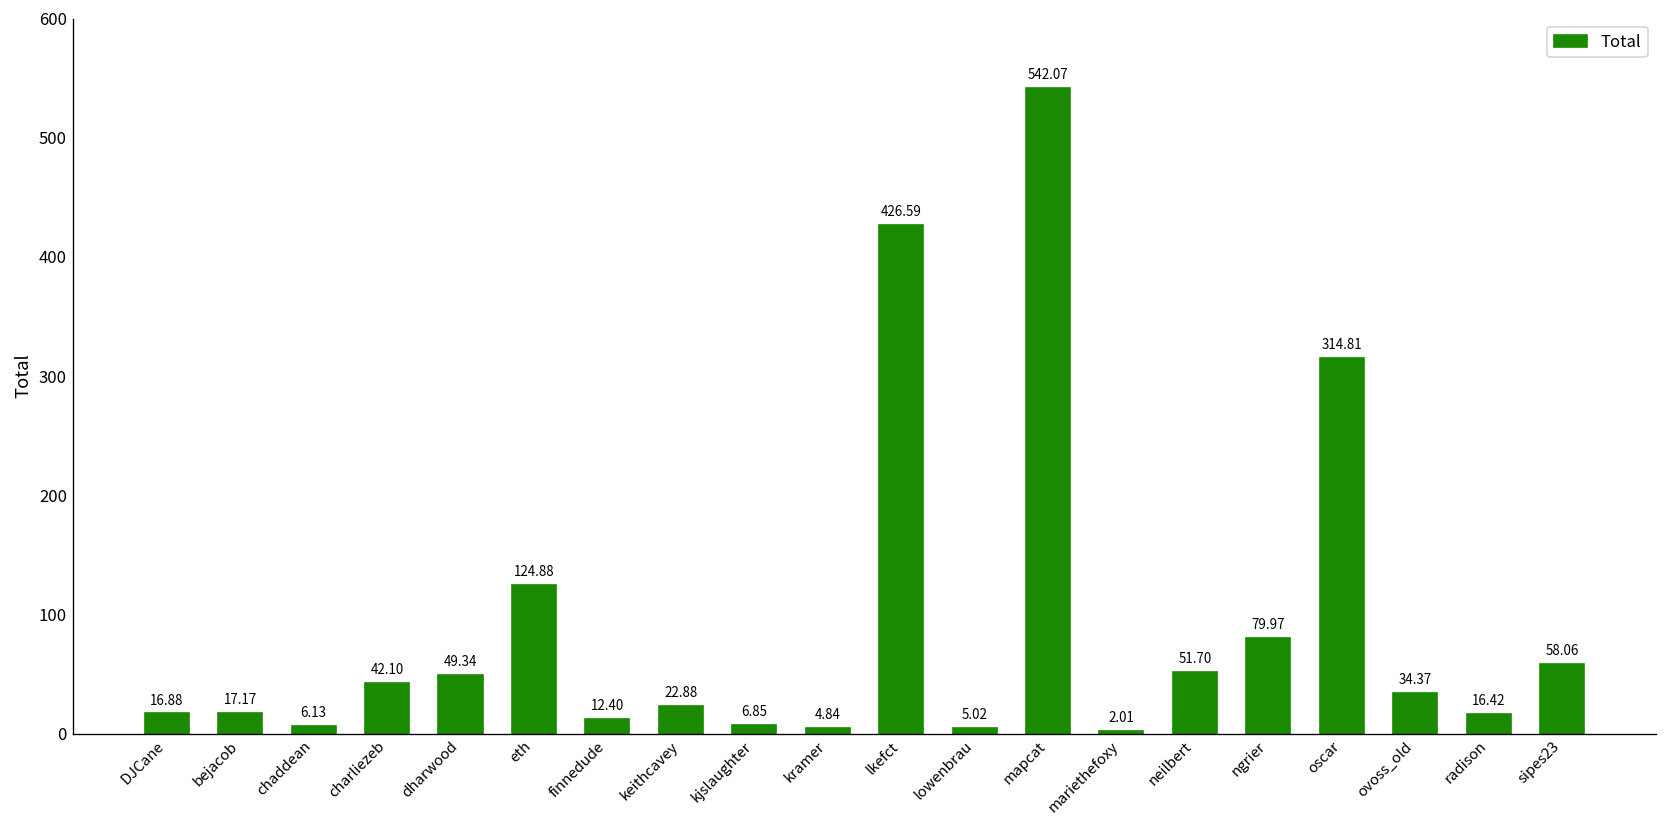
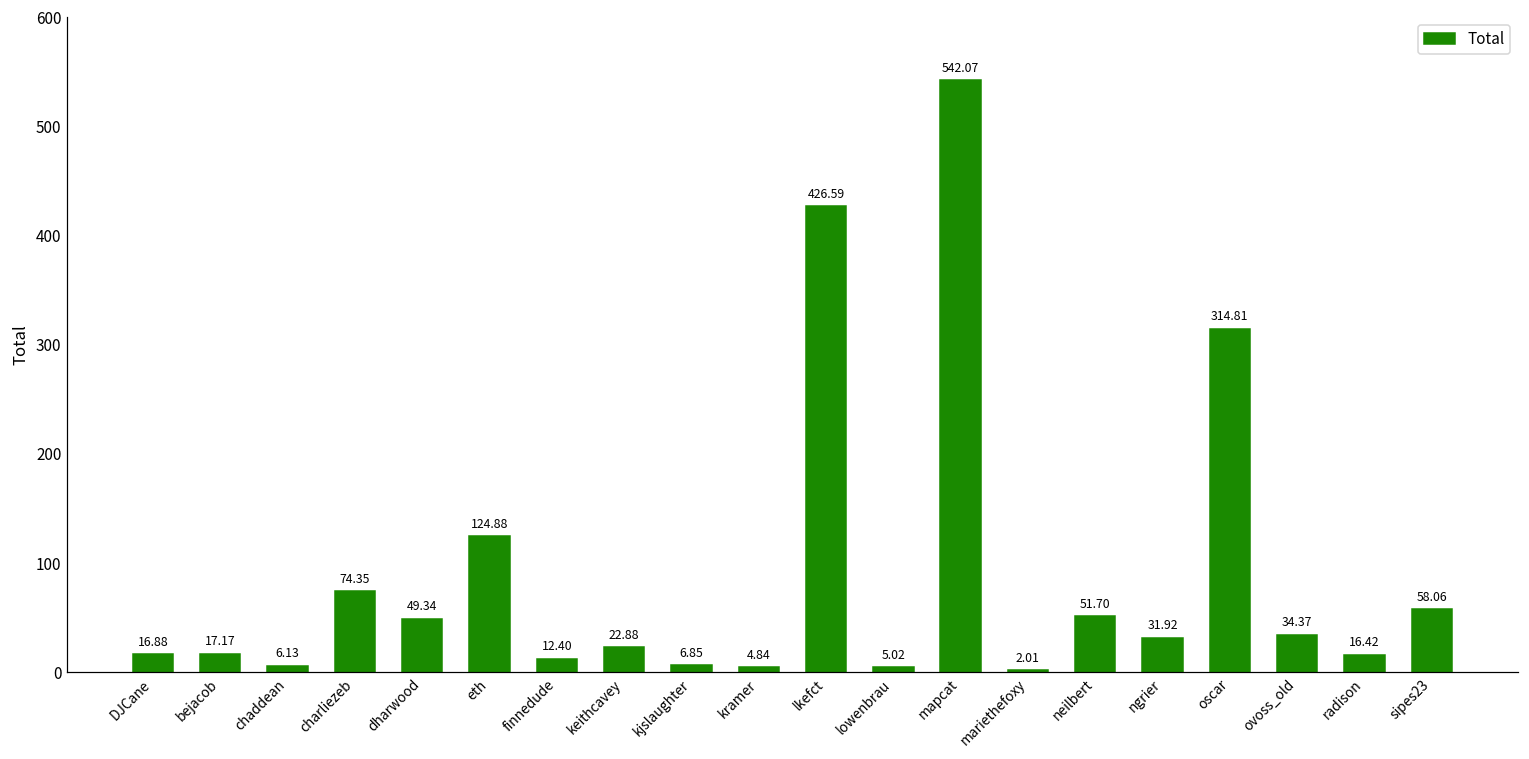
  {
    "DJCane": 16.88,
    "bejacob": 17.17,
    "chaddean": 6.13,
-   "charliezeb": 42.10,
+   "charliezeb": 74.35,
    "dharwood": 49.34,
    "eth": 124.88,
    "finnedude": 12.40,
    "keithcavey": 22.88,
    "kjslaughter": 6.85,
    "kramer": 4.84,
    "lkefct": 426.59,
    "lowenbrau": 5.02,
    "mapcat": 542.07,
    "mariethefoxy": 2.01,
    "neilbert": 51.70,
-   "ngrier": 79.97,
+   "ngrier": 31.92,
    "oscar": 314.81,
    "ovoss_old": 34.37,
    "radison": 16.42,
    "sipes23": 58.06
  }
